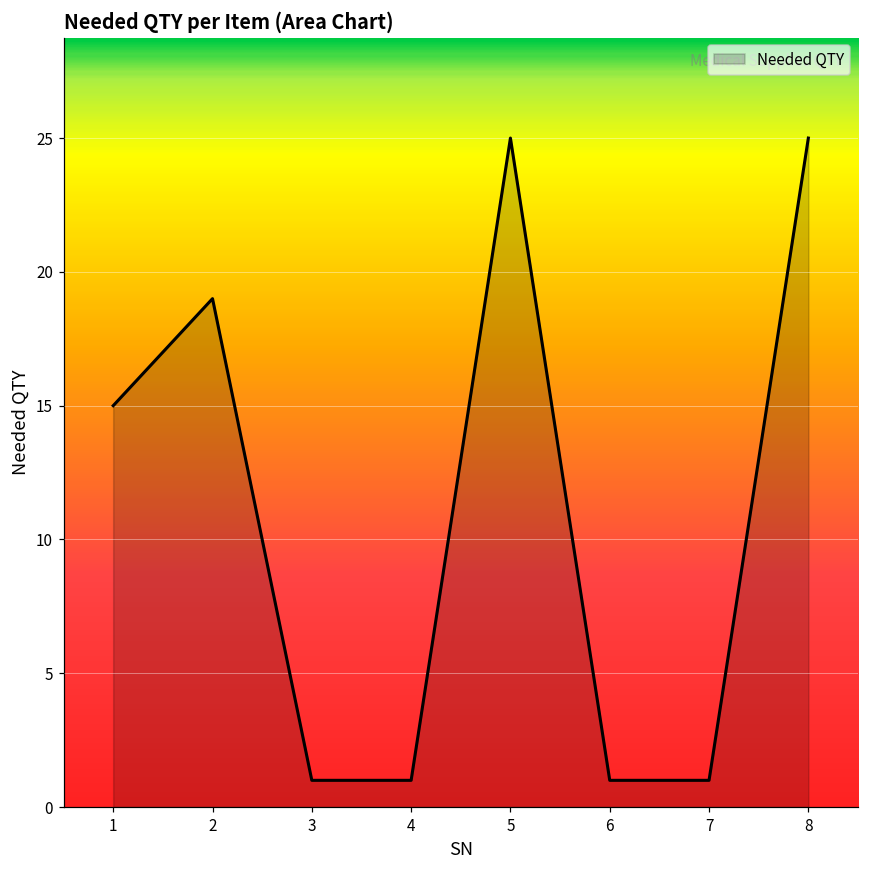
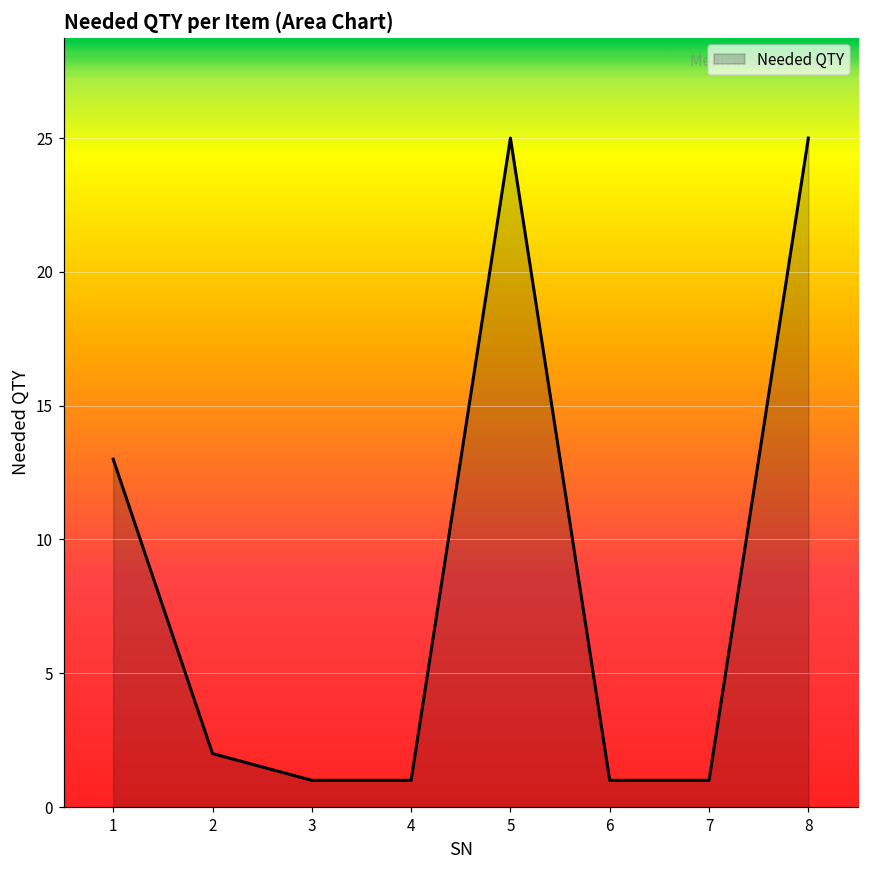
  {
-   "1": 15,
-   "2": 19,
+   "1": 13,
+   "2": 2,
    "3": 1,
    "4": 1,
    "5": 25,
    "6": 1,
    "7": 1,
    "8": 25
  }
